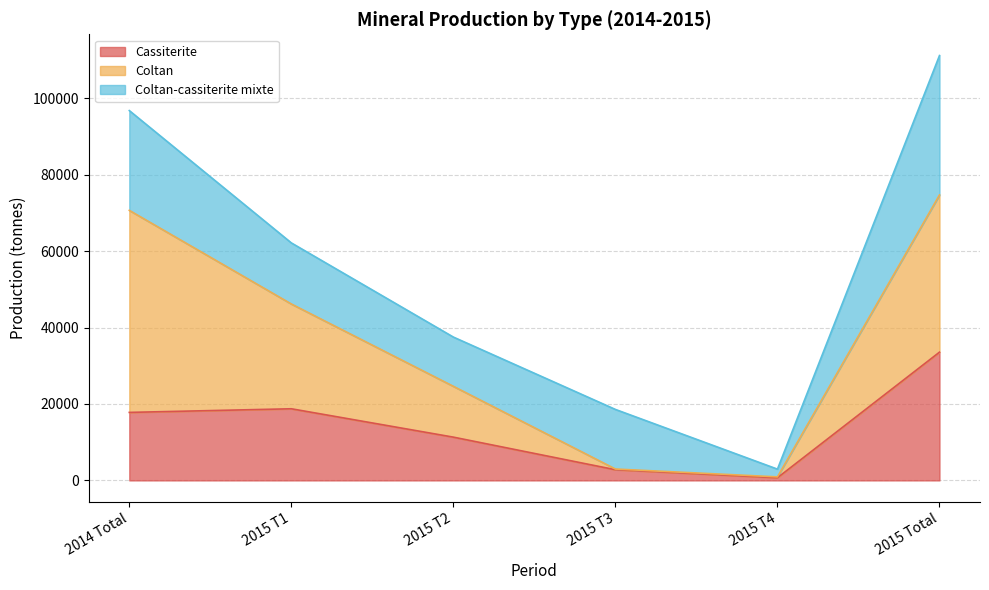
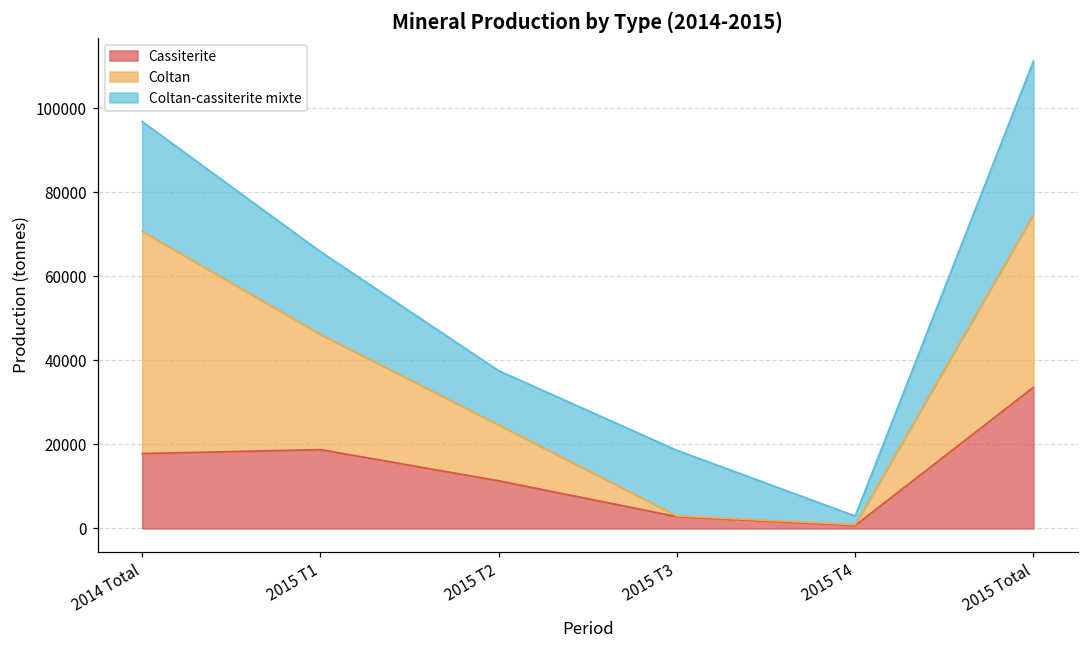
  {
    "Cassiterite": {
      "2014 Total": 18000,
      "2015 T1": 19000,
      "2015 T2": 11000,
      "2015 Total": 34000
    },
    "Coltan": {
      "2014 Total": 53000,
      "2015 T1": 27000,
      "2015 T2": 13000,
      "2015 Total": 41000
    },
    "Coltan-cassiterite mixte": {
      "2014 Total": 26000,
-     "2015 T1": 16000,
+     "2015 T1": 20000,
      "2015 T2": 13000,
      "2015 T3": 16000,
      "2015 T4": 2000,
      "2015 Total": 36000
    }
  }
